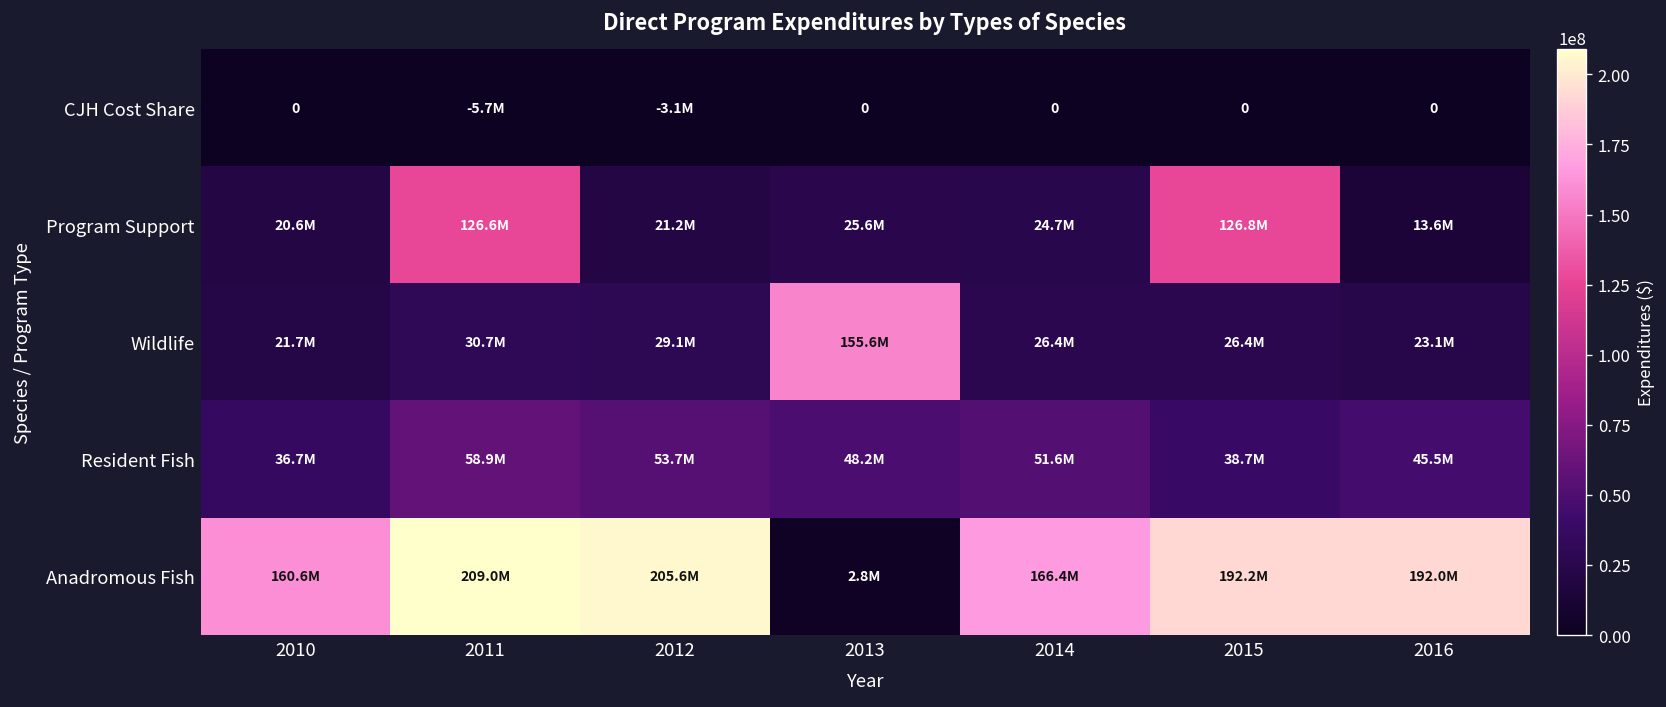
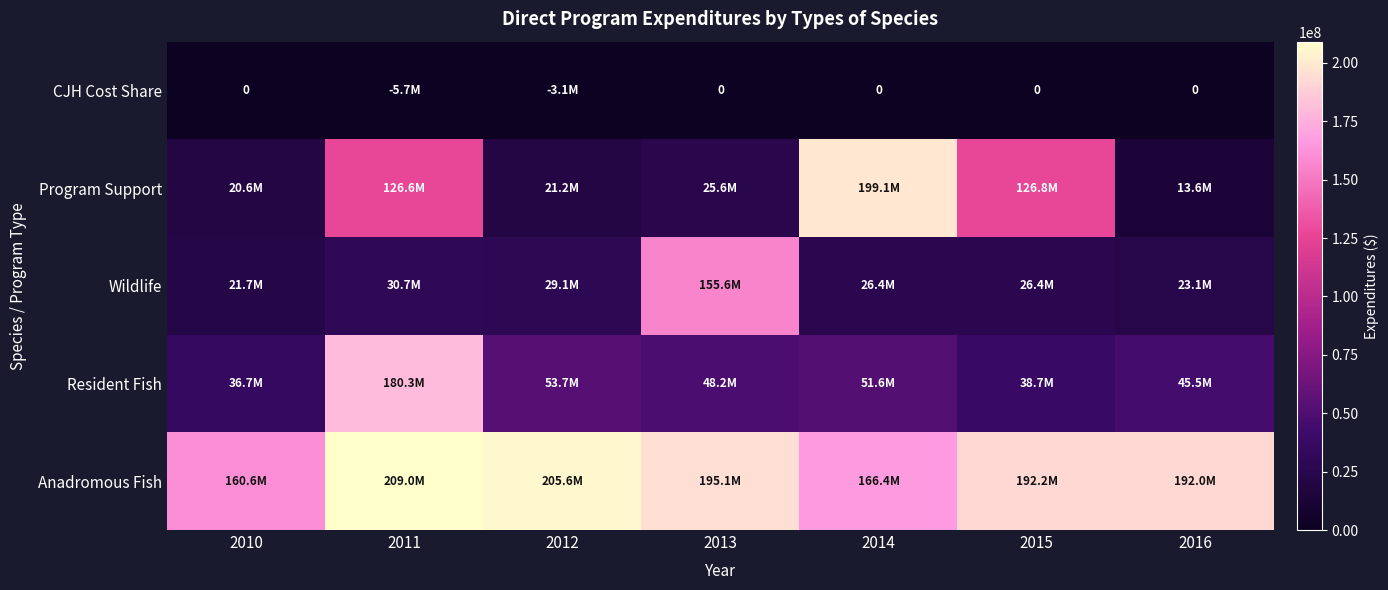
  {
    "CJH Cost Share": {
      "2010": "0",
      "2011": "-5.7M",
      "2012": "-3.1M",
      "2013": "0",
      "2014": "0",
      "2015": "0",
      "2016": "0"
    },
    "Program Support": {
      "2010": "20.6M",
      "2011": "126.6M",
      "2012": "21.2M",
      "2013": "25.6M",
-     "2014": "24.7M",
+     "2014": "199.1M",
      "2015": "126.8M",
      "2016": "13.6M"
    },
    "Wildlife": {
      "2010": "21.7M",
      "2011": "30.7M",
      "2012": "29.1M",
      "2013": "155.6M",
      "2014": "26.4M",
      "2015": "26.4M",
      "2016": "23.1M"
    },
    "Resident Fish": {
      "2010": "36.7M",
-     "2011": "58.9M",
+     "2011": "180.3M",
      "2012": "53.7M",
      "2013": "48.2M",
      "2014": "51.6M",
      "2015": "38.7M",
      "2016": "45.5M"
    },
    "Anadromous Fish": {
      "2010": "160.6M",
      "2011": "209.0M",
      "2012": "205.6M",
-     "2013": "2.8M",
+     "2013": "195.1M",
      "2014": "166.4M",
      "2015": "192.2M",
      "2016": "192.0M"
    }
  }
